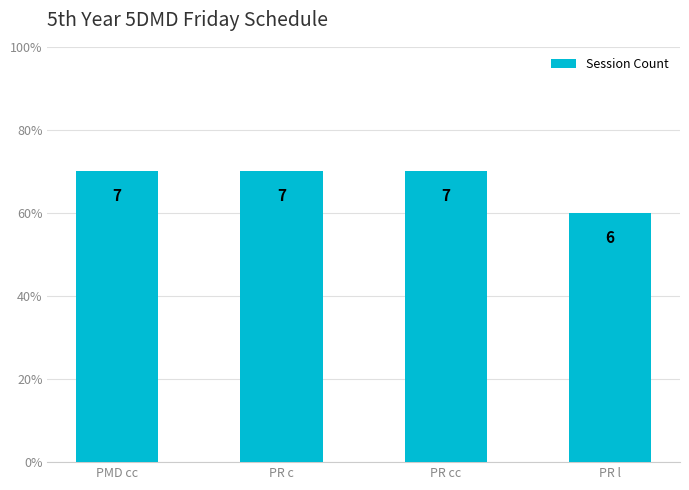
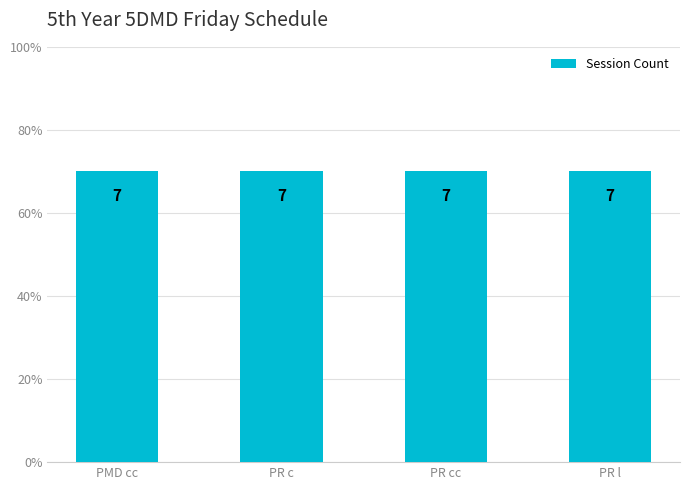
  {
    "PMD cc": 7,
    "PR c": 7,
    "PR cc": 7,
-   "PR l": 6
+   "PR l": 7
  }
